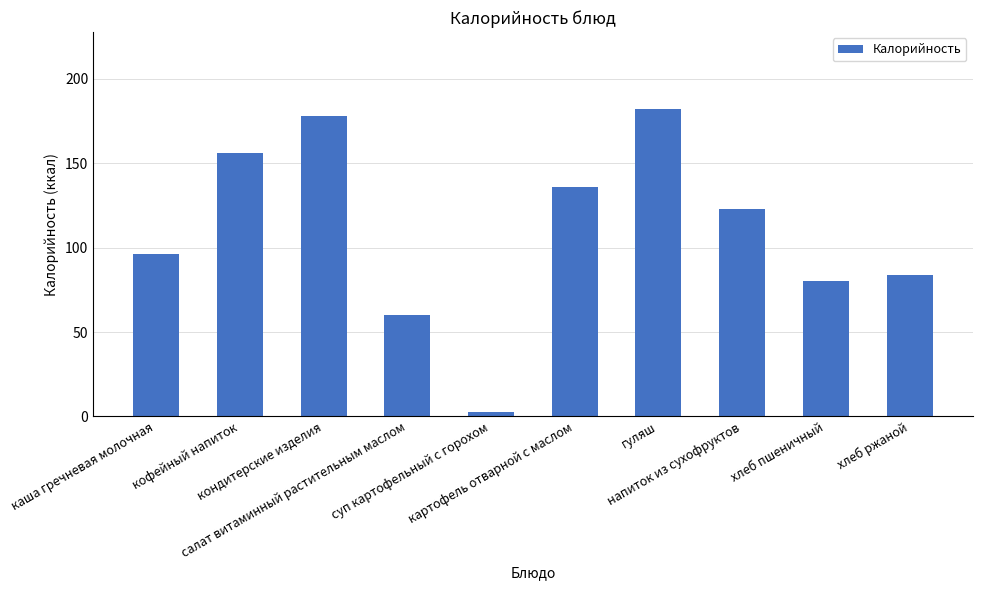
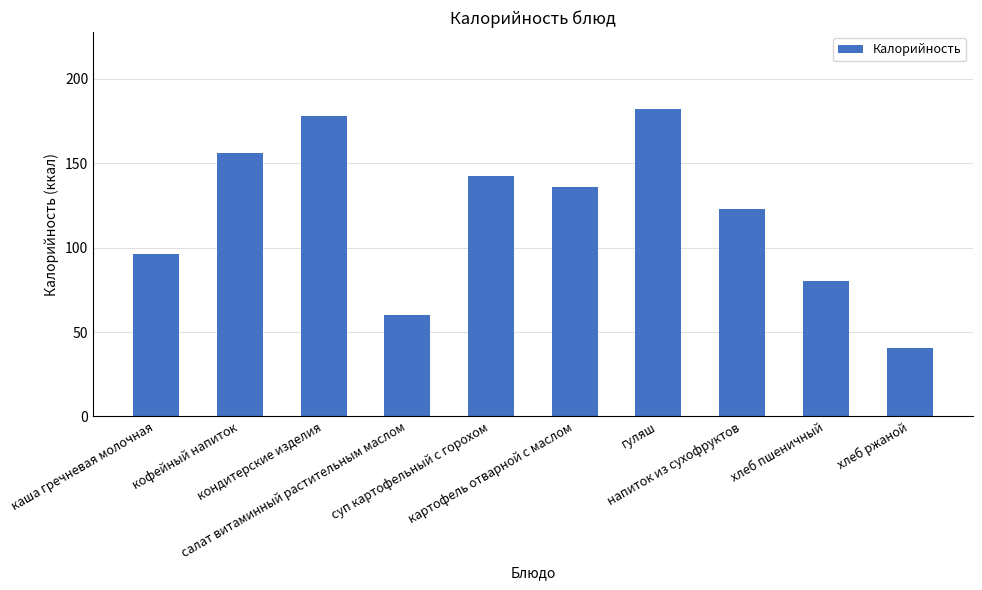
  {
    "каша гречневая молочная": 96,
    "кофейный напиток": 156,
    "кондитерские изделия": 178,
    "салат витаминный растительным маслом": 60,
-   "суп картофельный с горохом": 3,
+   "суп картофельный с горохом": 142,
    "картофель отварной с маслом": 136,
    "гуляш": 182,
    "напиток из сухофруктов": 123,
    "хлеб пшеничный": 80,
-   "хлеб ржаной": 84
+   "хлеб ржаной": 41
  }
